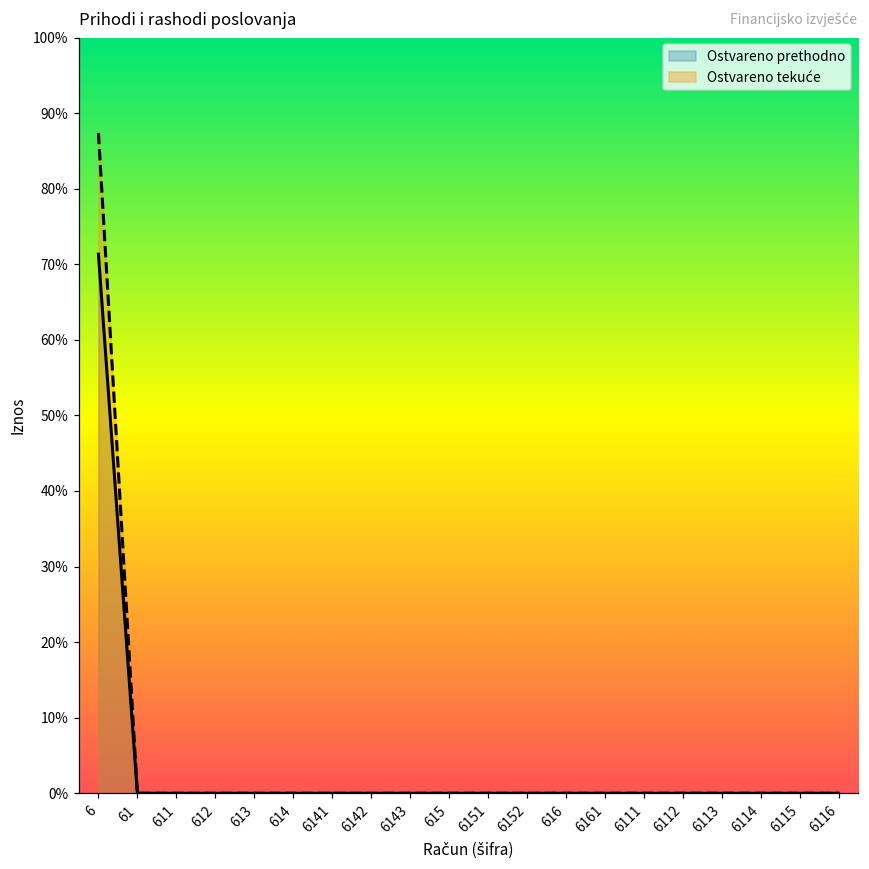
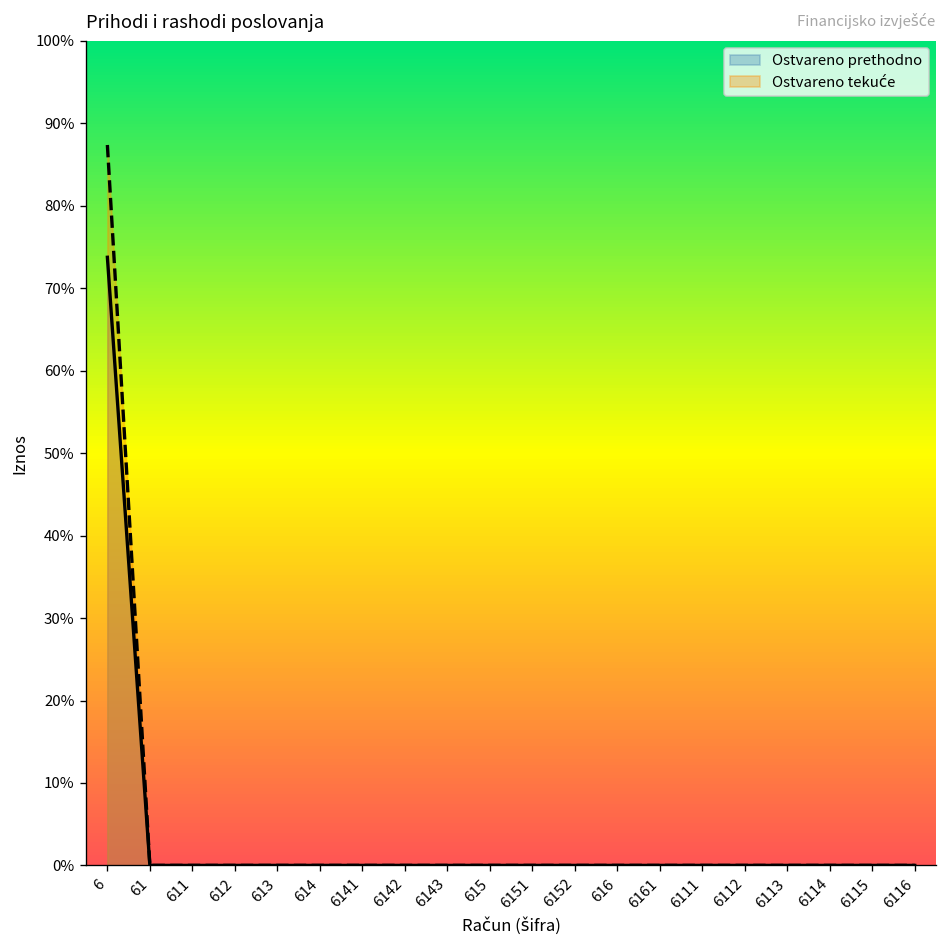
  {
    "Ostvareno prethodno": {
-     "6": "71%"
+     "6": "74%"
    },
    "Ostvareno tekuće": {
      "6": "87%"
    }
  }
